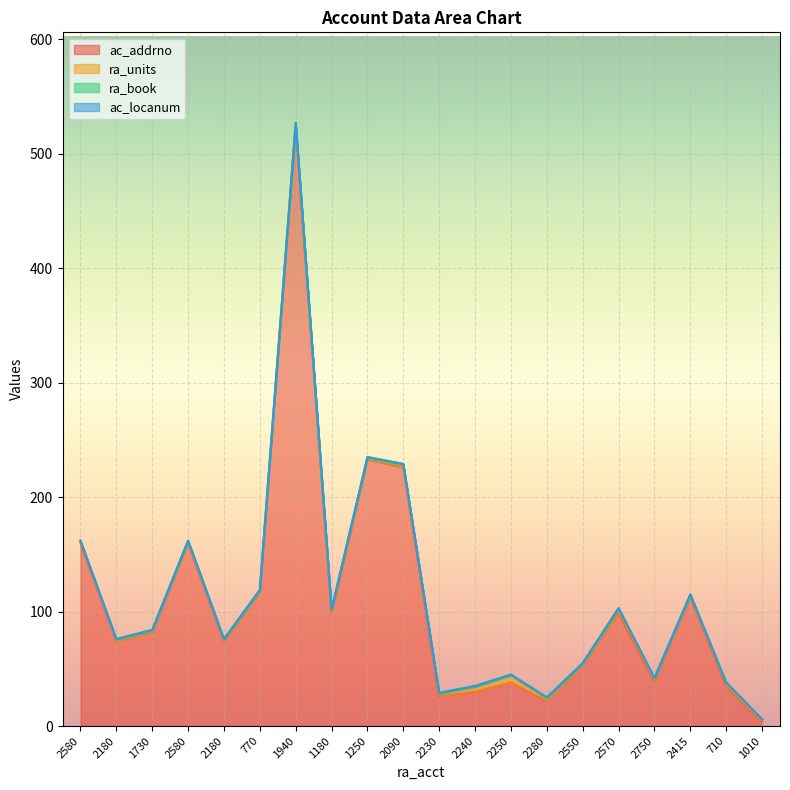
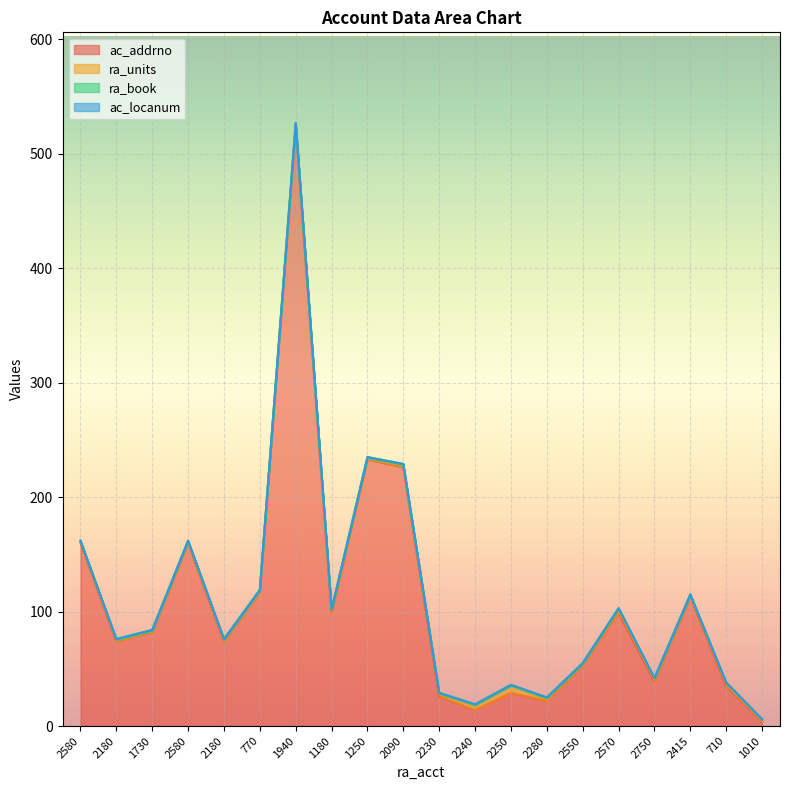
  {
    "ac_addrno": {
-     "2240": 30,
-     "2250": 38,
+     "2240": 14,
+     "2250": 29,
      "2570": 99
    }
  }
